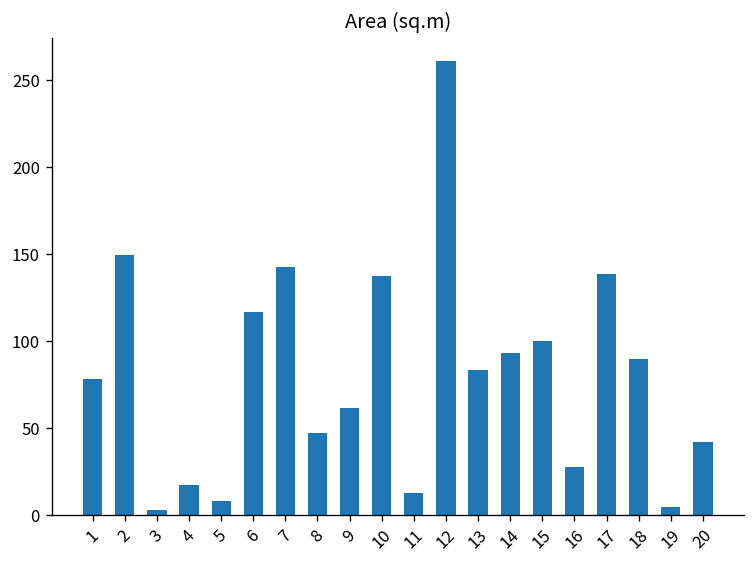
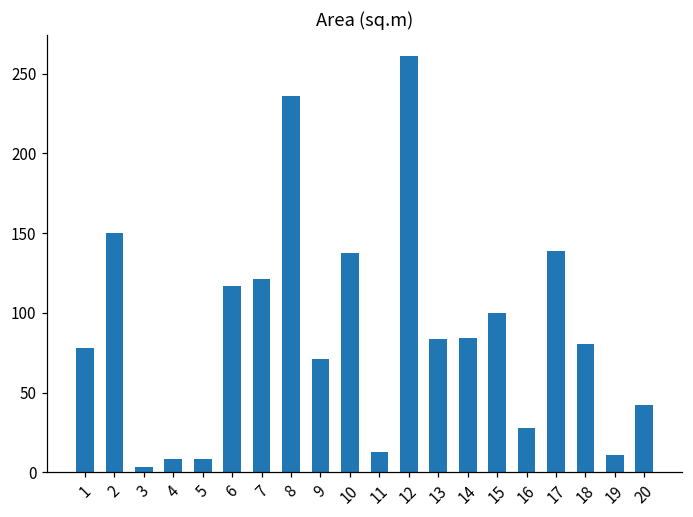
  {
    "1": 78,
    "2": 150,
    "3": 3,
-   "4": 18,
+   "4": 9,
    "5": 8,
    "6": 117,
-   "7": 143,
-   "8": 47,
-   "9": 62,
+   "7": 121,
+   "8": 236,
+   "9": 71,
    "10": 138,
    "11": 13,
    "12": 261,
    "13": 83,
-   "14": 93,
+   "14": 84,
    "15": 100,
    "16": 28,
    "17": 139,
-   "18": 90,
-   "19": 5,
+   "18": 80,
+   "19": 11,
    "20": 42
  }
